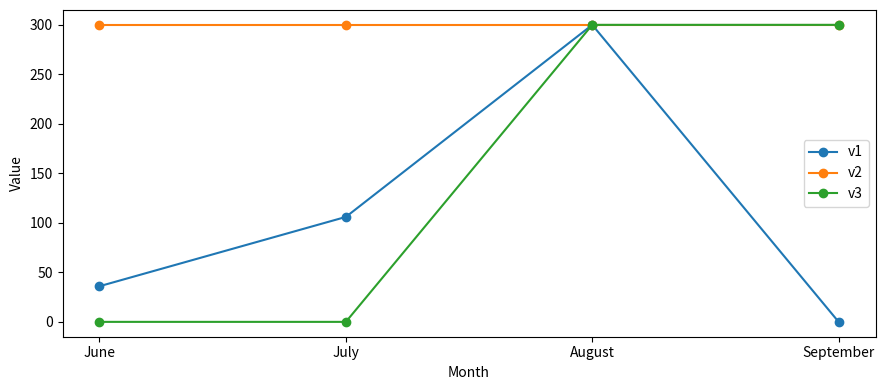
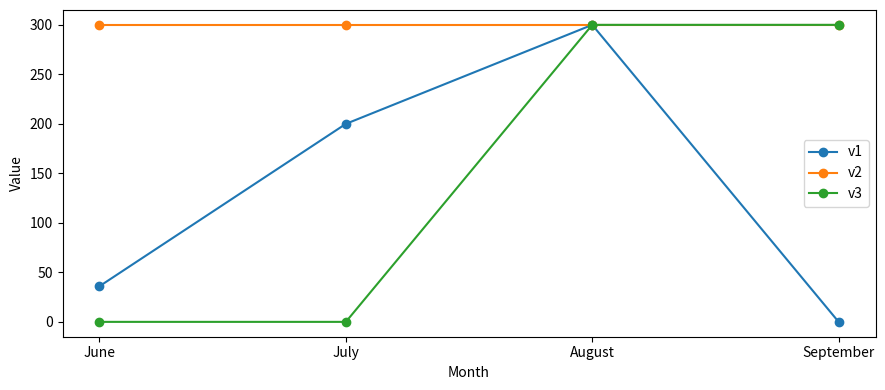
  {
    "v1": {
      "June": 40,
-     "July": 110,
+     "July": 200,
      "September": 0
    },
    "v2": {
      "June": 300,
      "July": 300
    },
    "v3": {
      "June": 0,
      "July": 0
    }
  }
